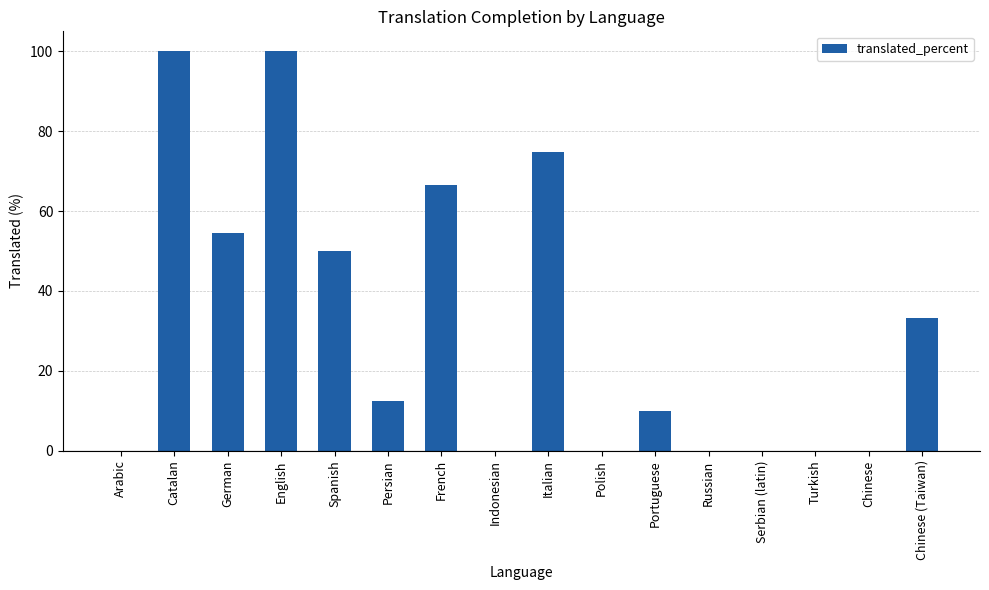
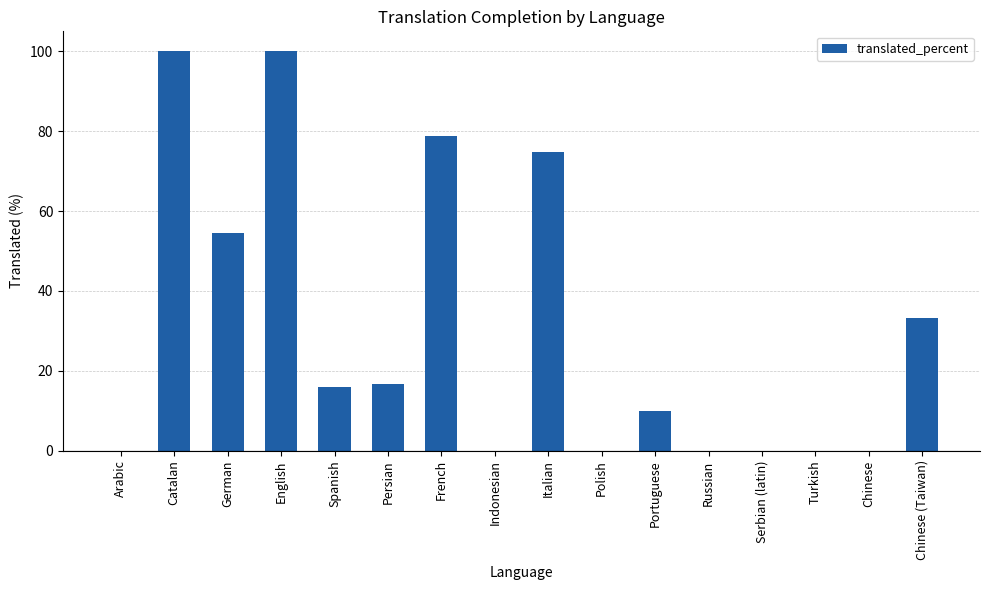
  {
    "Arabic": 0,
    "Catalan": 100,
    "German": 55,
    "English": 100,
-   "Spanish": 50,
-   "Persian": 12,
-   "French": 67,
+   "Spanish": 16,
+   "Persian": 17,
+   "French": 79,
    "Indonesian": 0,
    "Italian": 75,
    "Polish": 0,
    "Portuguese": 10,
    "Russian": 0,
    "Serbian (latin)": 0,
    "Turkish": 0,
    "Chinese": 0,
    "Chinese (Taiwan)": 33
  }
